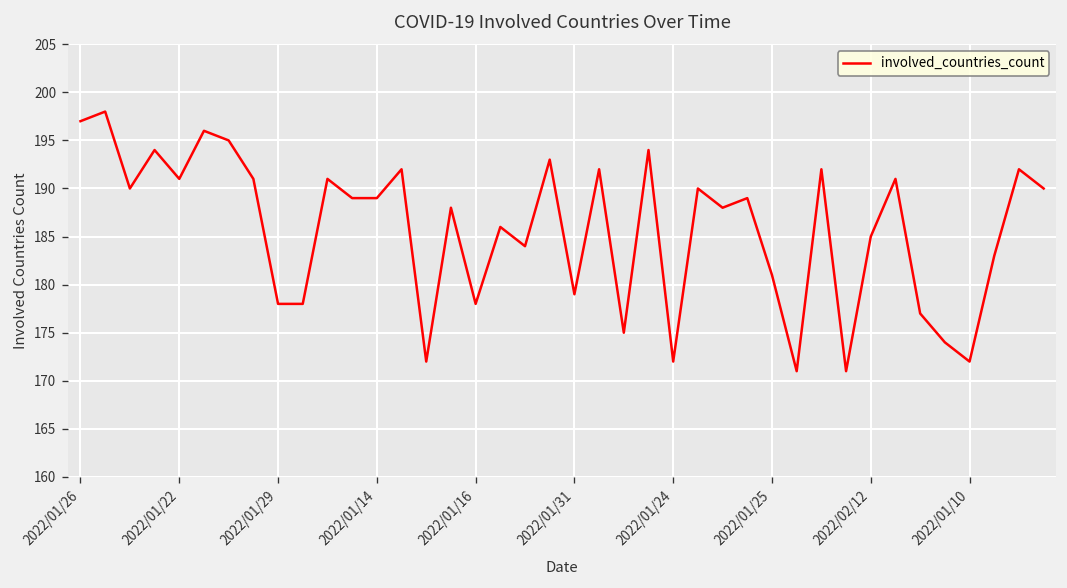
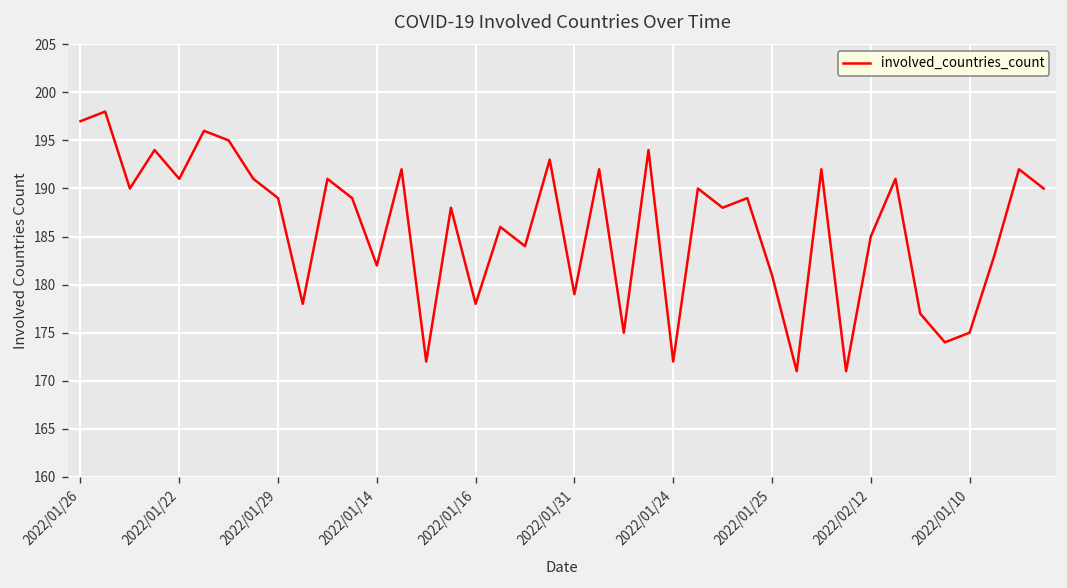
  {
    "2022/01/26": 197,
    "2022/01/22": 191,
-   "2022/01/29": 178,
-   "2022/01/14": 189,
+   "2022/01/29": 189,
+   "2022/01/14": 182,
    "2022/01/16": 178,
    "2022/01/31": 179,
    "2022/01/24": 172,
    "2022/01/25": 181,
    "2022/02/12": 185,
-   "2022/01/10": 172
+   "2022/01/10": 175
  }
